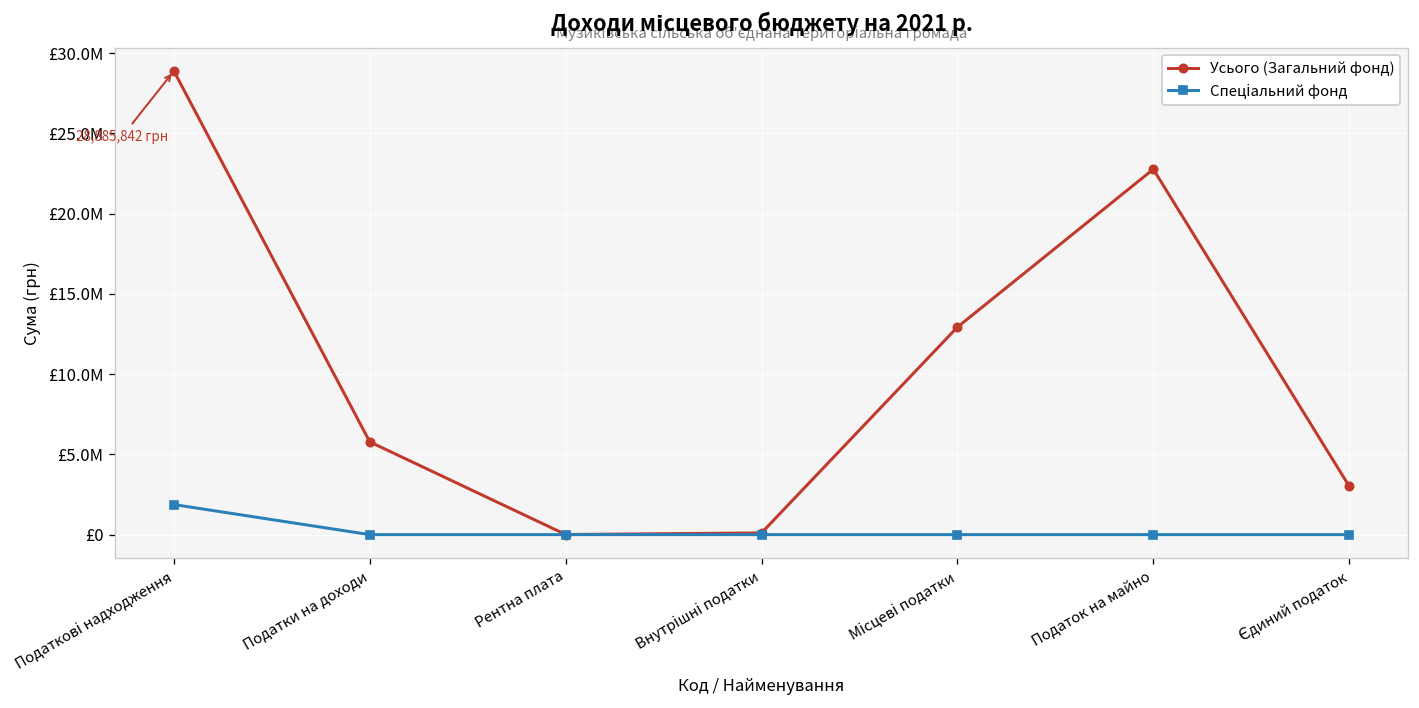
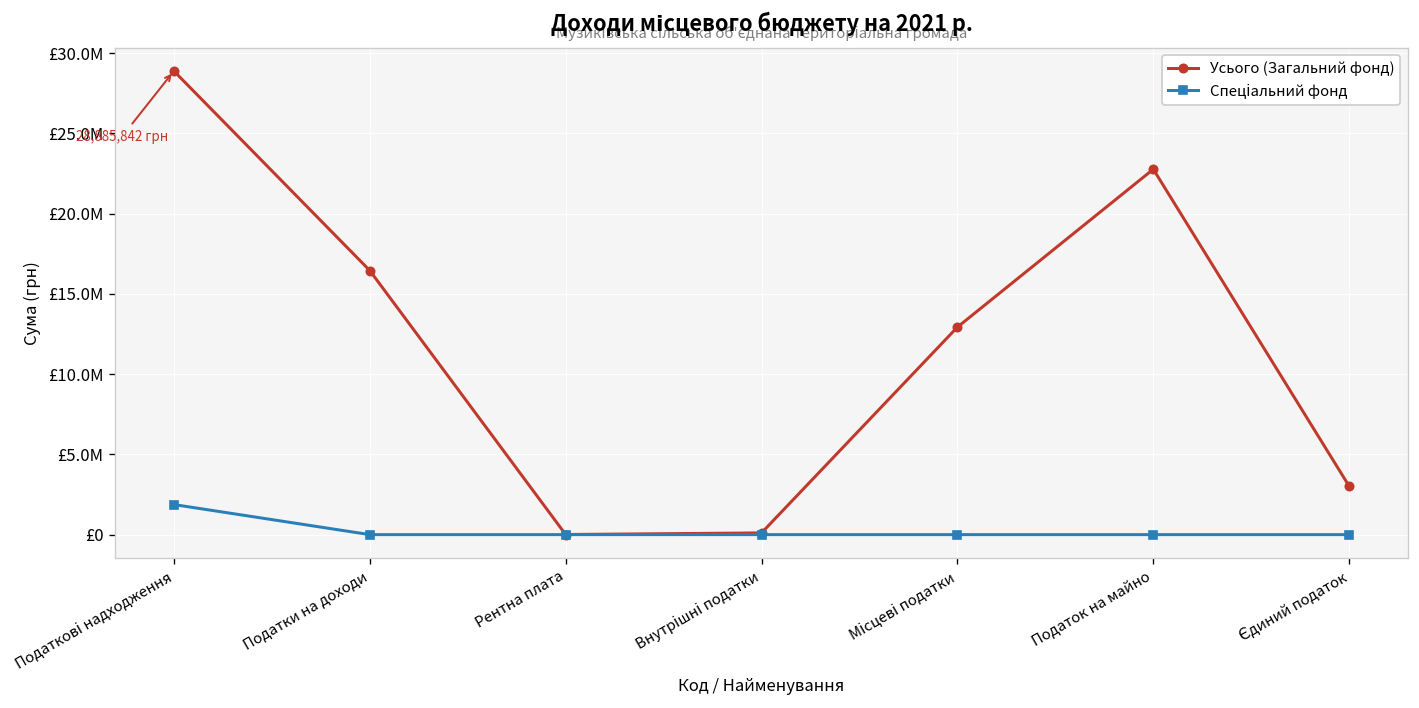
  {
    "Усього (Загальний фонд)": {
-     "Податки на доходи": "£5800000",
+     "Податки на доходи": "£16500000",
      "Місцеві податки": "£12900000",
      "Податок на майно": "£22800000",
      "Єдиний податок": "£3000000"
    },
    "Спеціальний фонд": {
      "Податкові надходження": "£1900000",
      "Податки на доходи": "£0",
      "Місцеві податки": "£0",
      "Податок на майно": "£0",
      "Єдиний податок": "£0"
    }
  }
